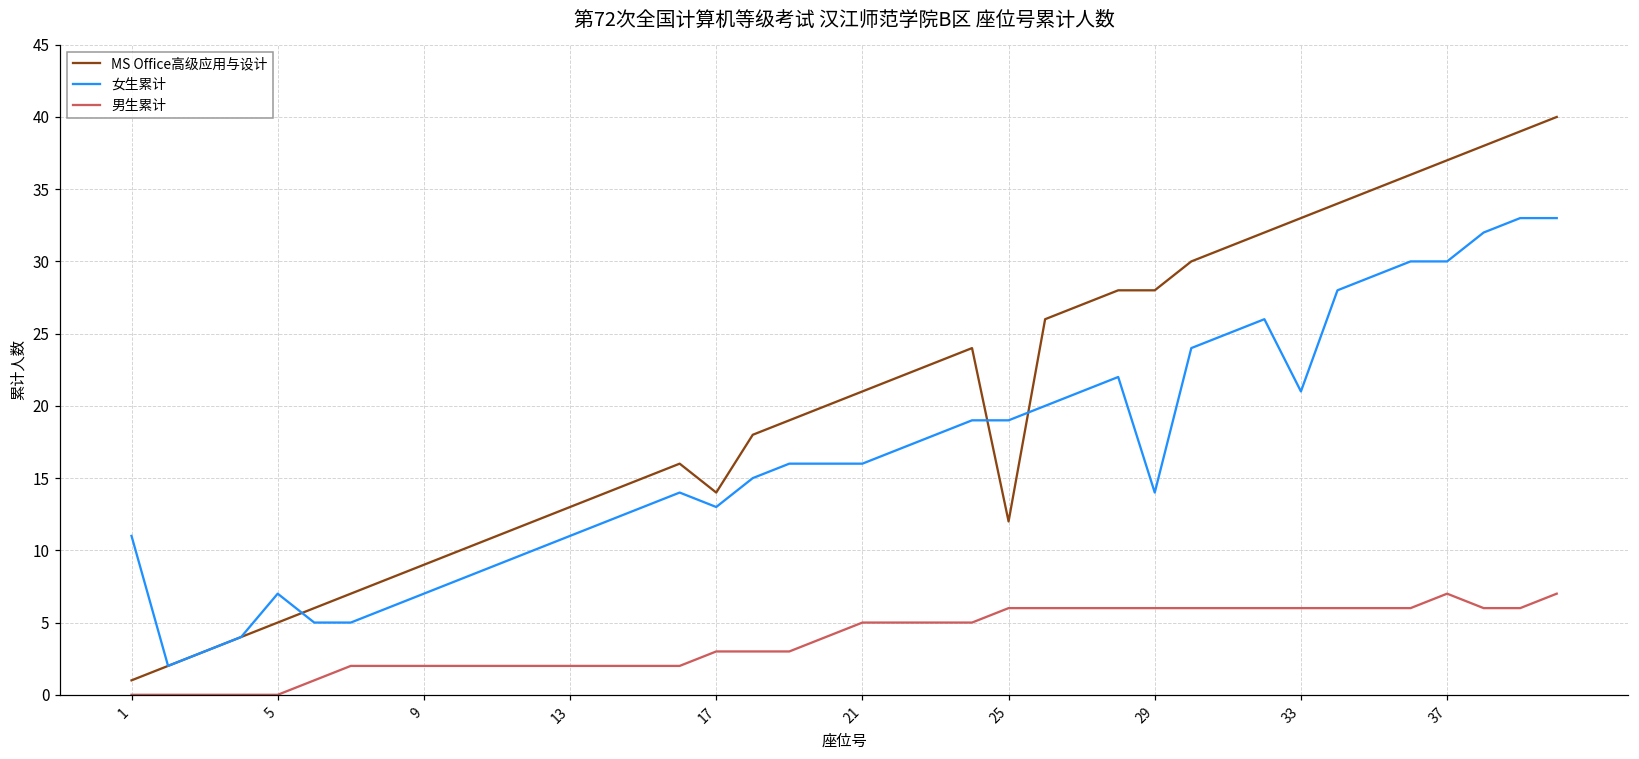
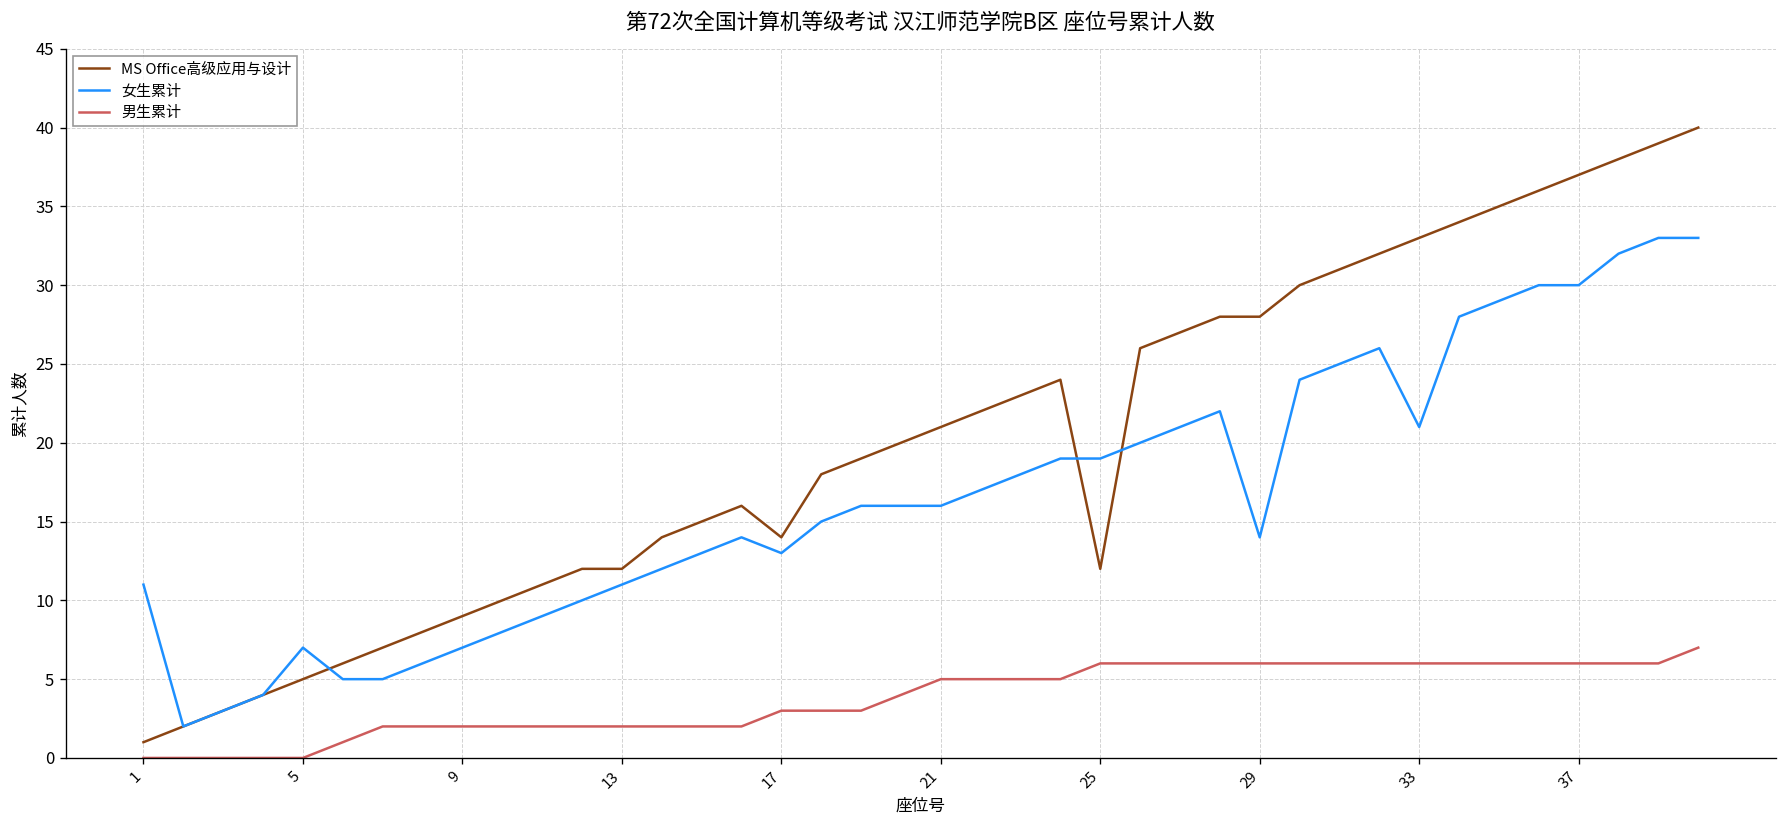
  {
    "MS Office高级应用与设计": {
      "1": 1,
      "5": 5,
      "9": 9,
-     "13": 13,
+     "13": 12,
      "17": 14,
      "21": 21,
      "25": 12,
      "29": 28,
      "33": 33,
      "37": 37
    },
    "女生累计": {
      "1": 11,
      "5": 7,
      "9": 7,
      "13": 11,
      "17": 13,
      "21": 16,
      "25": 19,
      "29": 14,
      "33": 21,
      "37": 30
    },
    "男生累计": {
      "1": 0,
      "5": 0,
      "9": 2,
      "13": 2,
      "17": 3,
      "21": 5,
      "25": 6,
      "29": 6,
      "33": 6,
-     "37": 7
+     "37": 6
    }
  }
